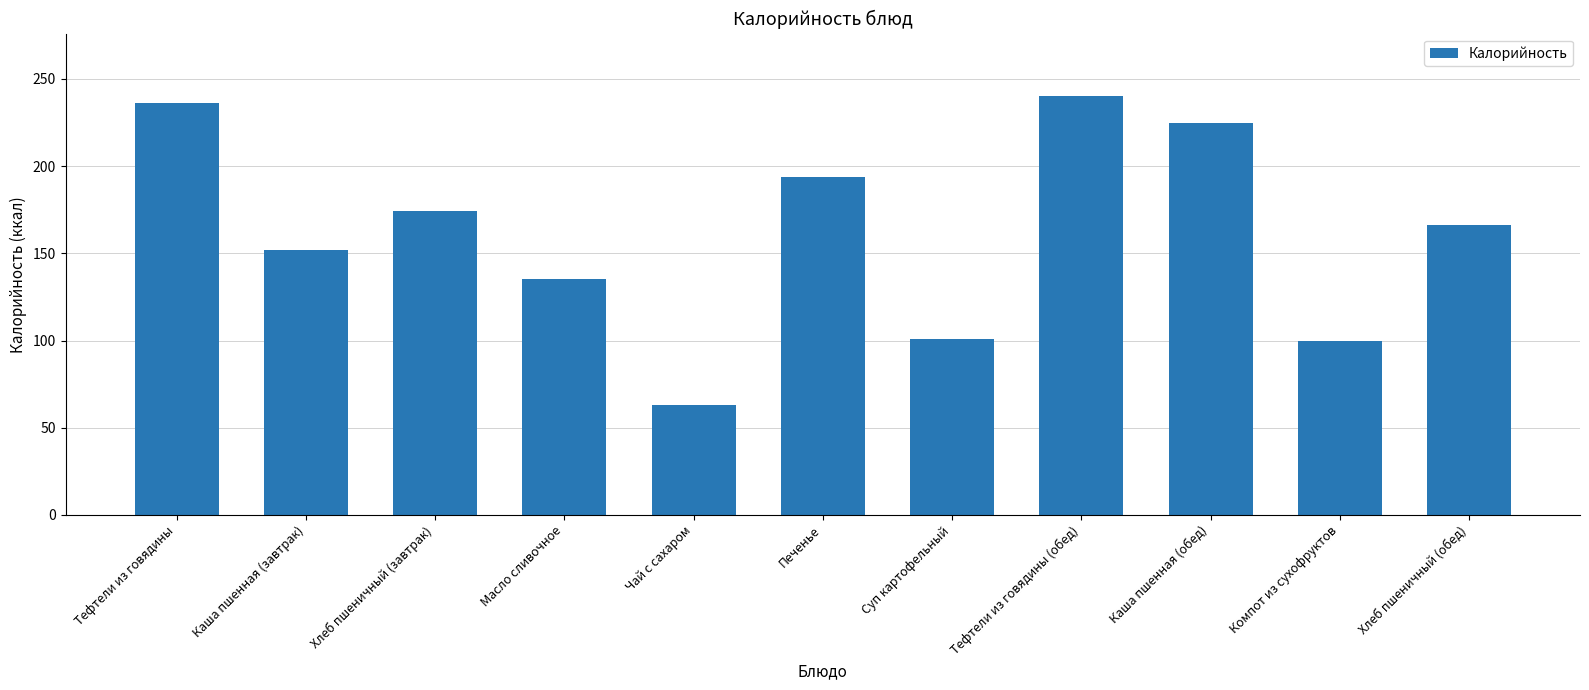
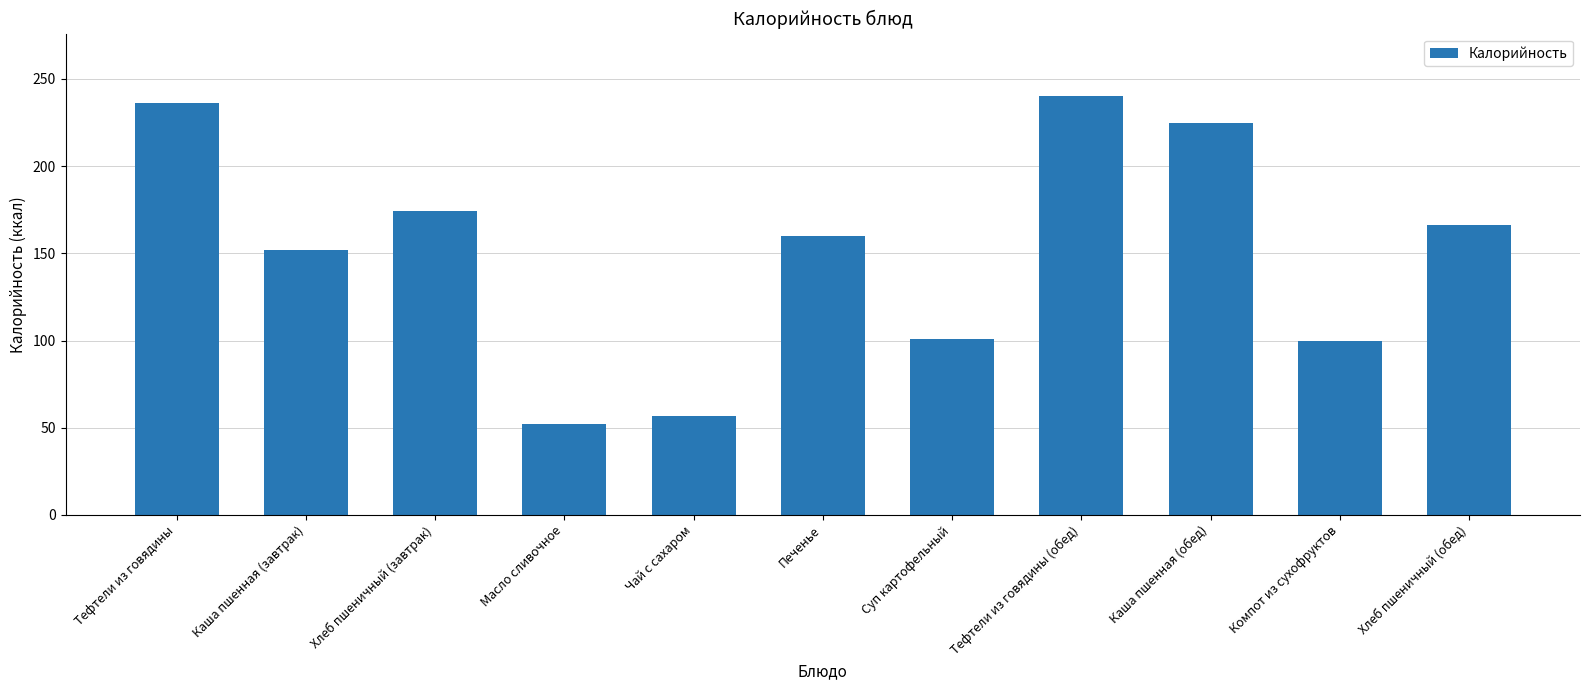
  {
    "Тефтели из говядины": 236,
    "Каша пшенная (завтрак)": 152,
    "Хлеб пшеничный (завтрак)": 174,
-   "Масло сливочное": 135,
-   "Чай с сахаром": 63,
-   "Печенье": 194,
+   "Масло сливочное": 52,
+   "Чай с сахаром": 57,
+   "Печенье": 160,
    "Суп картофельный": 101,
    "Тефтели из говядины (обед)": 240,
    "Каша пшенная (обед)": 225,
    "Компот из сухофруктов": 100,
    "Хлеб пшеничный (обед)": 166
  }
